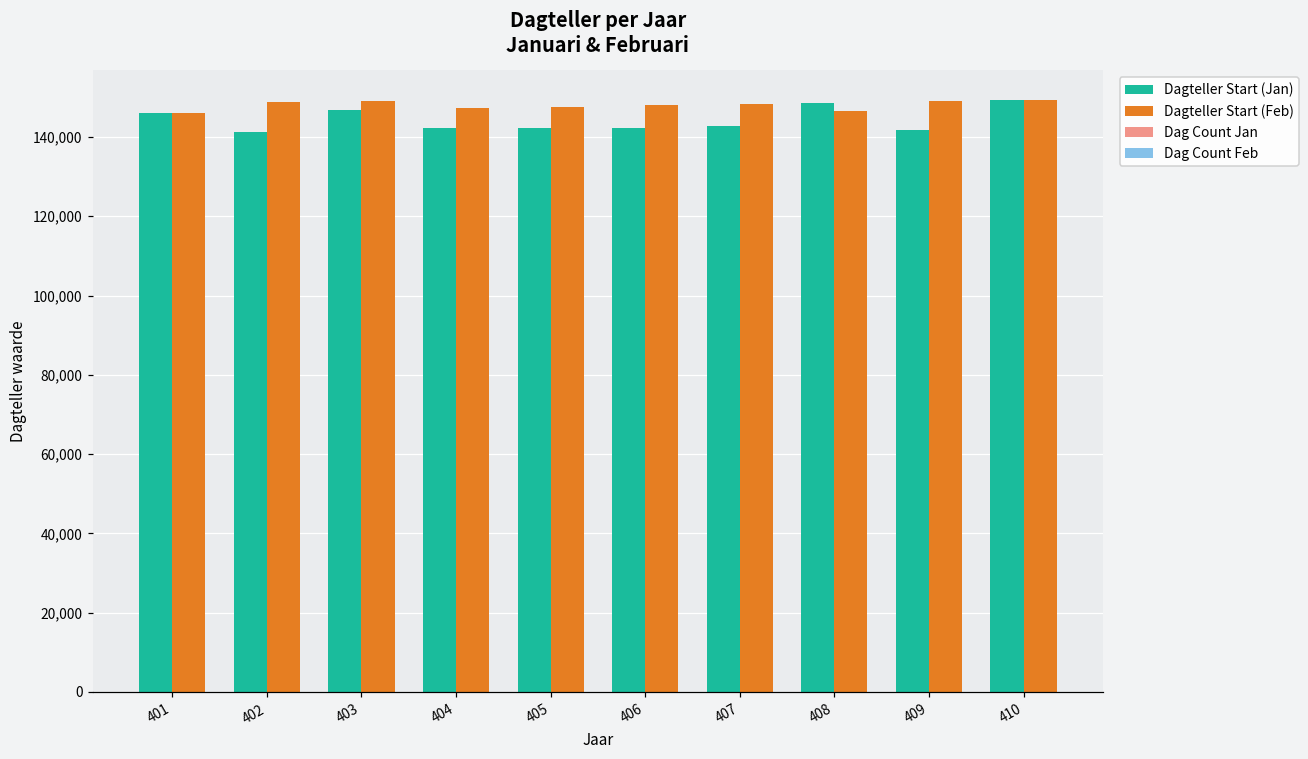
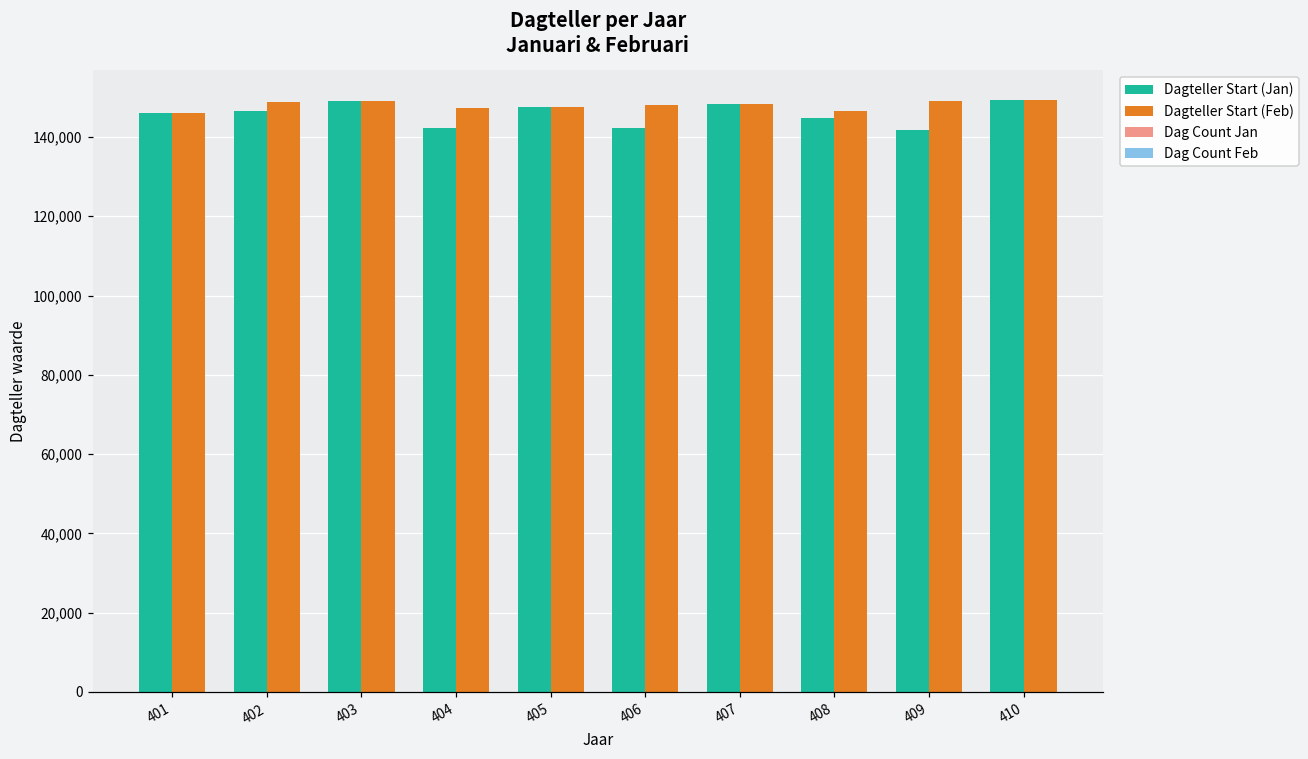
  {
    "Dagteller Start (Jan)": {
      "401": "146,000",
-     "402": "141,000",
-     "403": "147,000",
+     "402": "146,000",
+     "403": "149,000",
      "404": "142,000",
-     "405": "142,000",
+     "405": "148,000",
      "406": "142,000",
-     "407": "143,000",
-     "408": "149,000",
+     "407": "148,000",
+     "408": "145,000",
      "409": "142,000",
      "410": "149,000"
    },
    "Dagteller Start (Feb)": {
      "401": "146,000",
      "402": "149,000",
      "403": "149,000",
      "404": "147,000",
      "405": "148,000",
      "406": "148,000",
      "407": "148,000",
      "408": "146,000",
      "409": "149,000",
      "410": "149,000"
    }
  }
